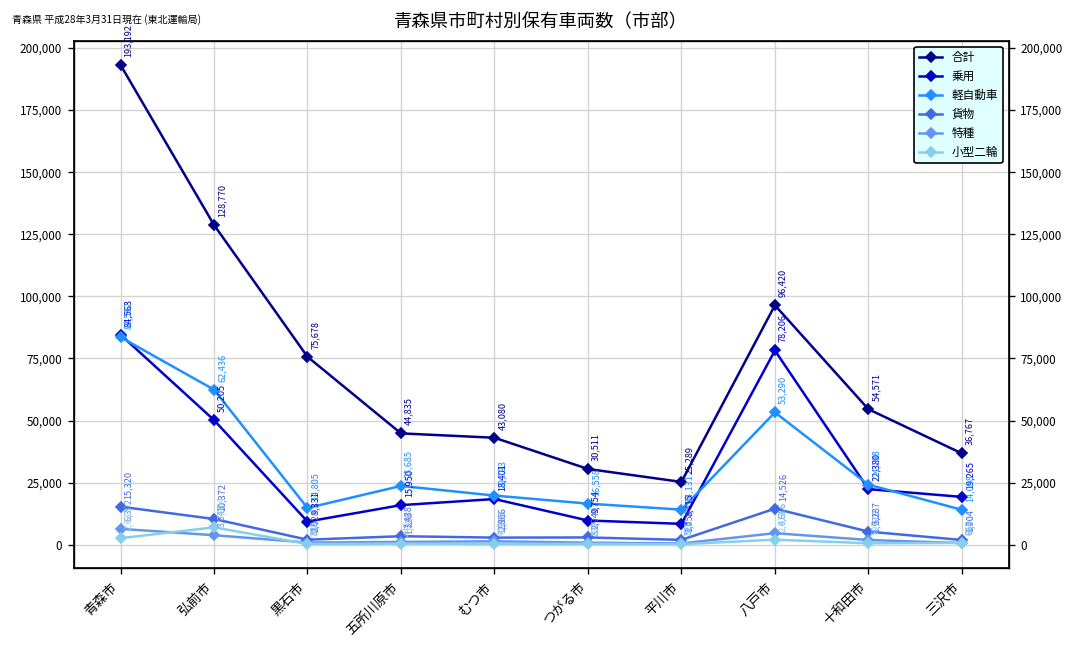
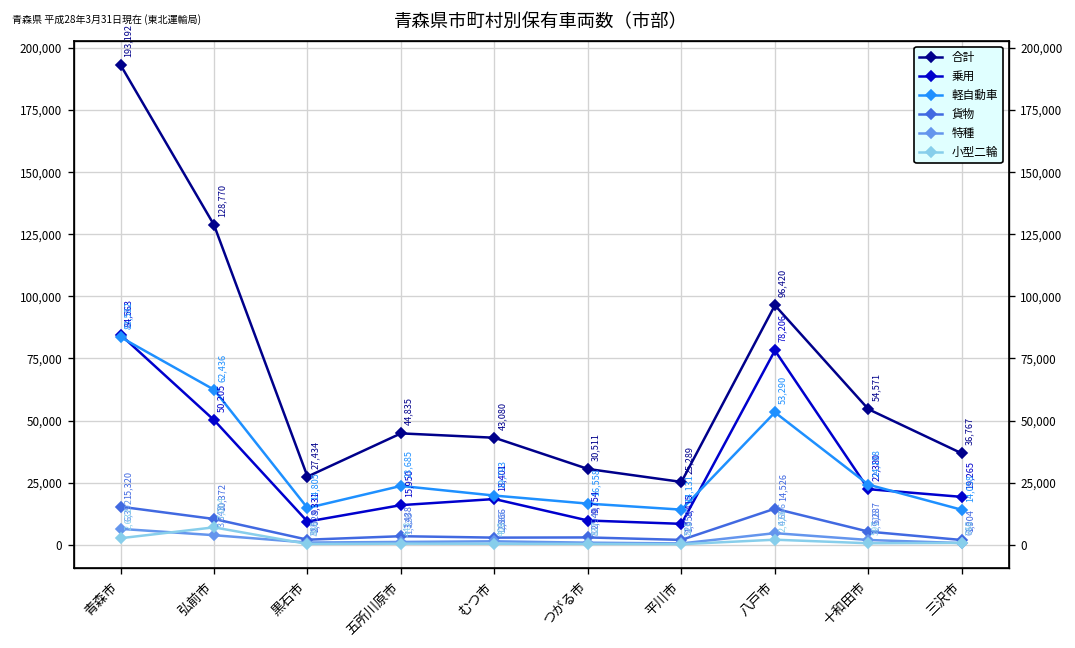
  {
    "合計": {
      "青森市": "193,192",
      "弘前市": "128,770",
-     "黒石市": "75,678",
+     "黒石市": "27,434",
      "五所川原市": "44,835",
      "むつ市": "43,080",
      "つがる市": "30,511",
      "平川市": "25,289",
      "八戸市": "96,420",
      "十和田市": "54,571",
      "三沢市": "36,767"
    },
    "乗用": {
      "弘前市": "50,205",
      "八戸市": "78,206"
    },
    "軽自動車": {
      "弘前市": "62,436",
      "八戸市": "53,290"
    }
  }
